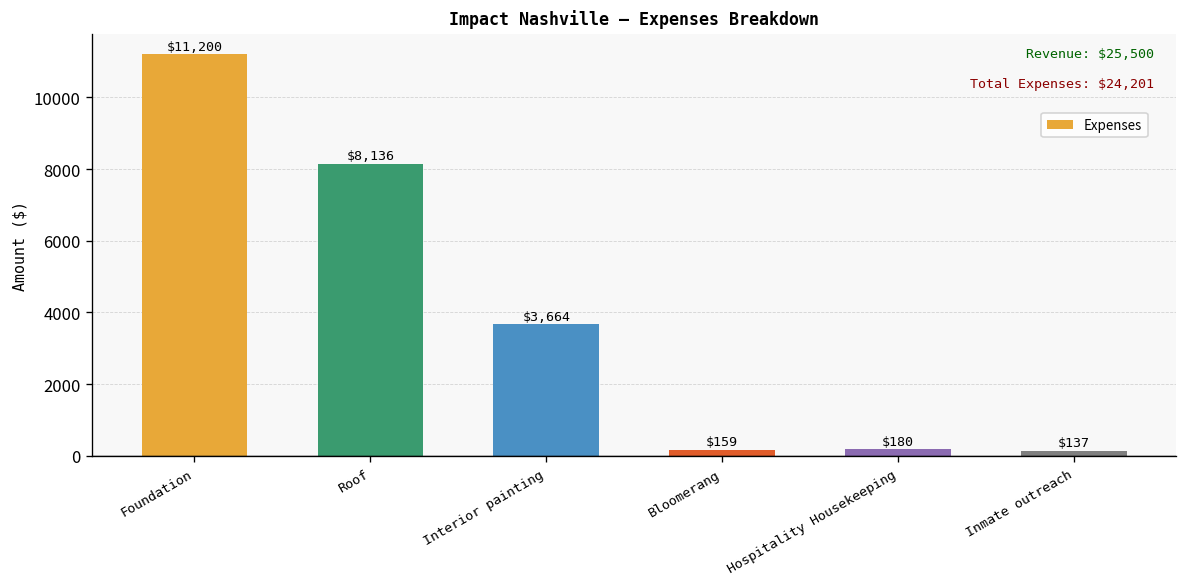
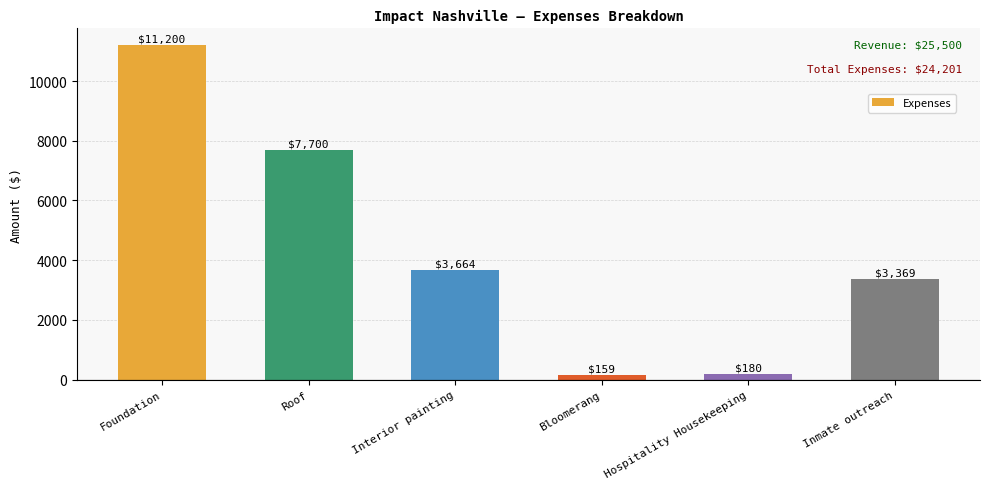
  {
    "Foundation": "$11,200",
-   "Roof": "$8,136",
+   "Roof": "$7,700",
    "Interior painting": "$3,664",
    "Bloomerang": "$159",
    "Hospitality Housekeeping": "$180",
-   "Inmate outreach": "$137"
+   "Inmate outreach": "$3,369"
  }
